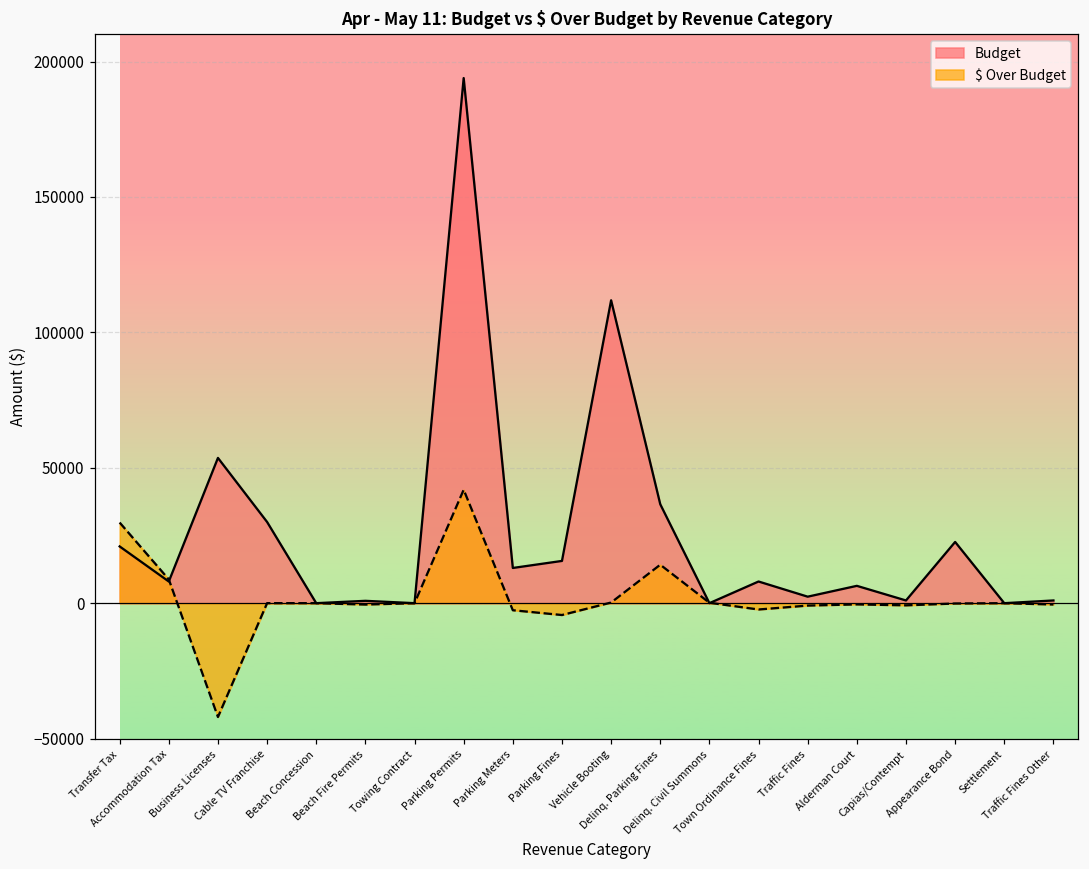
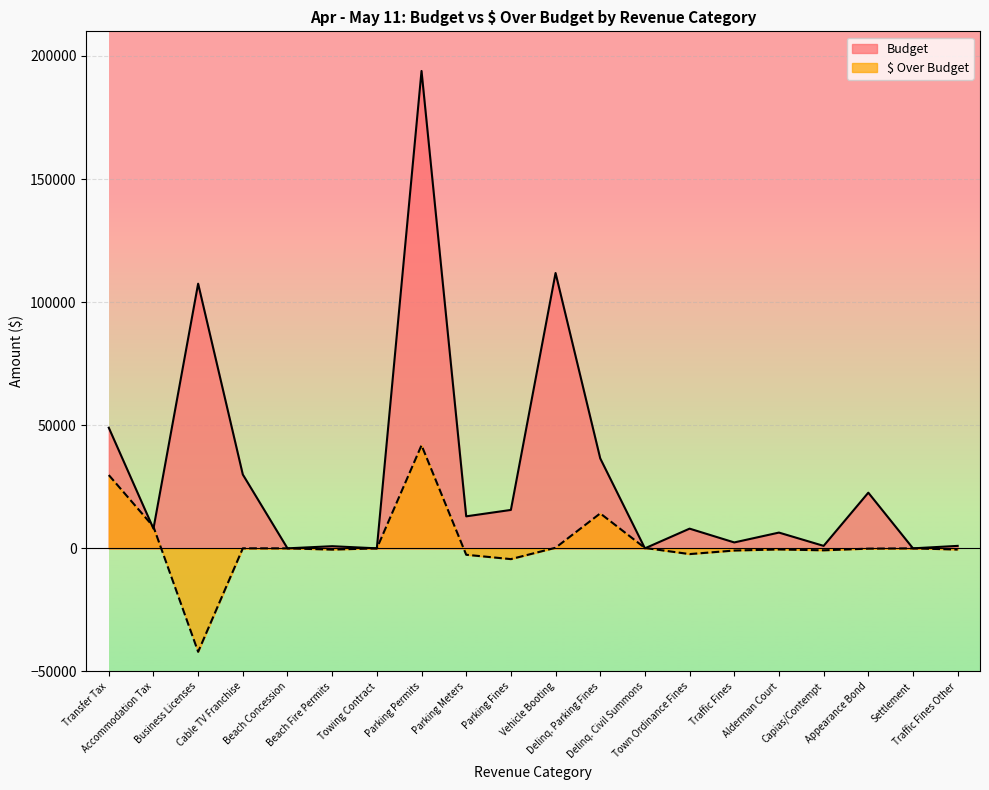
  {
    "Budget": {
-     "Transfer Tax": 21000,
-     "Business Licenses": 54000,
+     "Transfer Tax": 49000,
+     "Business Licenses": 108000,
      "Cable TV Franchise": 30000,
      "Parking Permits": 194000,
      "Parking Meters": 13000,
      "Parking Fines": 16000,
      "Vehicle Booting": 112000,
      "Delinq. Parking Fines": 37000,
      "Town Ordinance Fines": 8000,
      "Traffic Fines": 2000,
      "Alderman Court": 6000,
      "Appearance Bond": 23000
    }
  }
